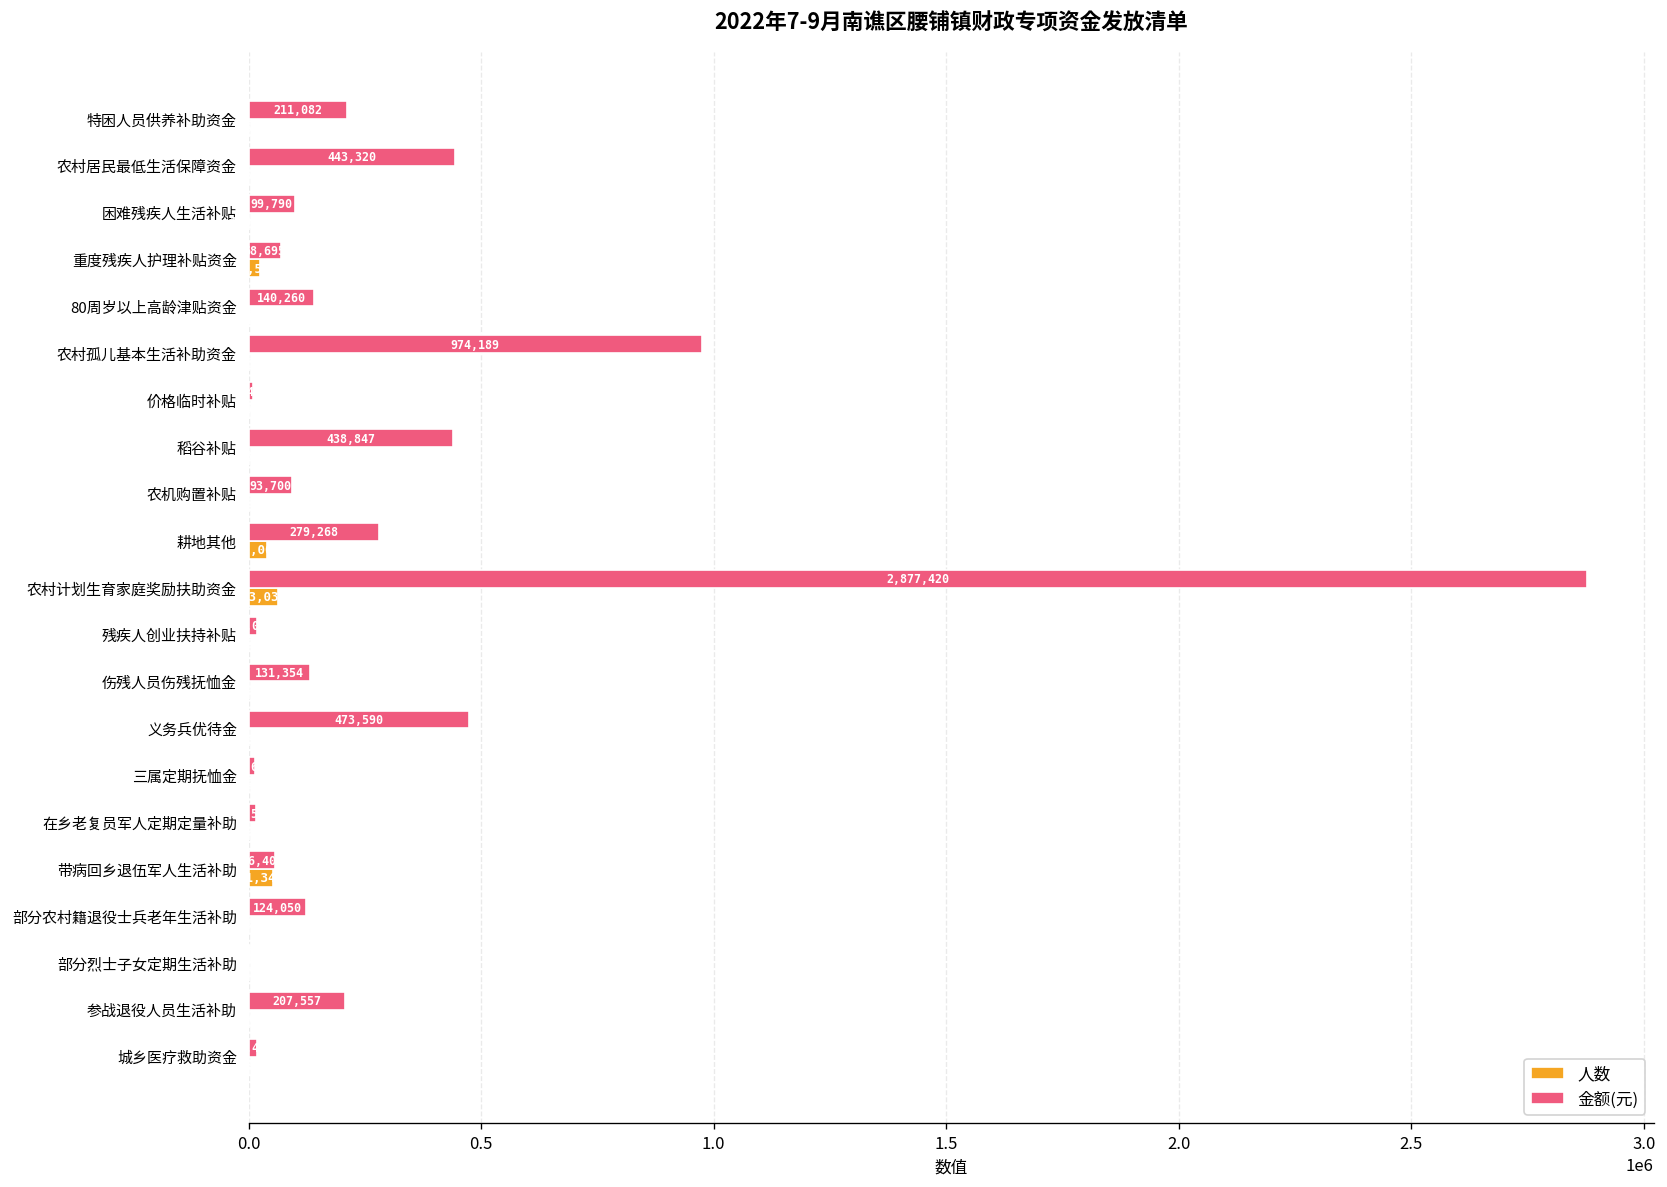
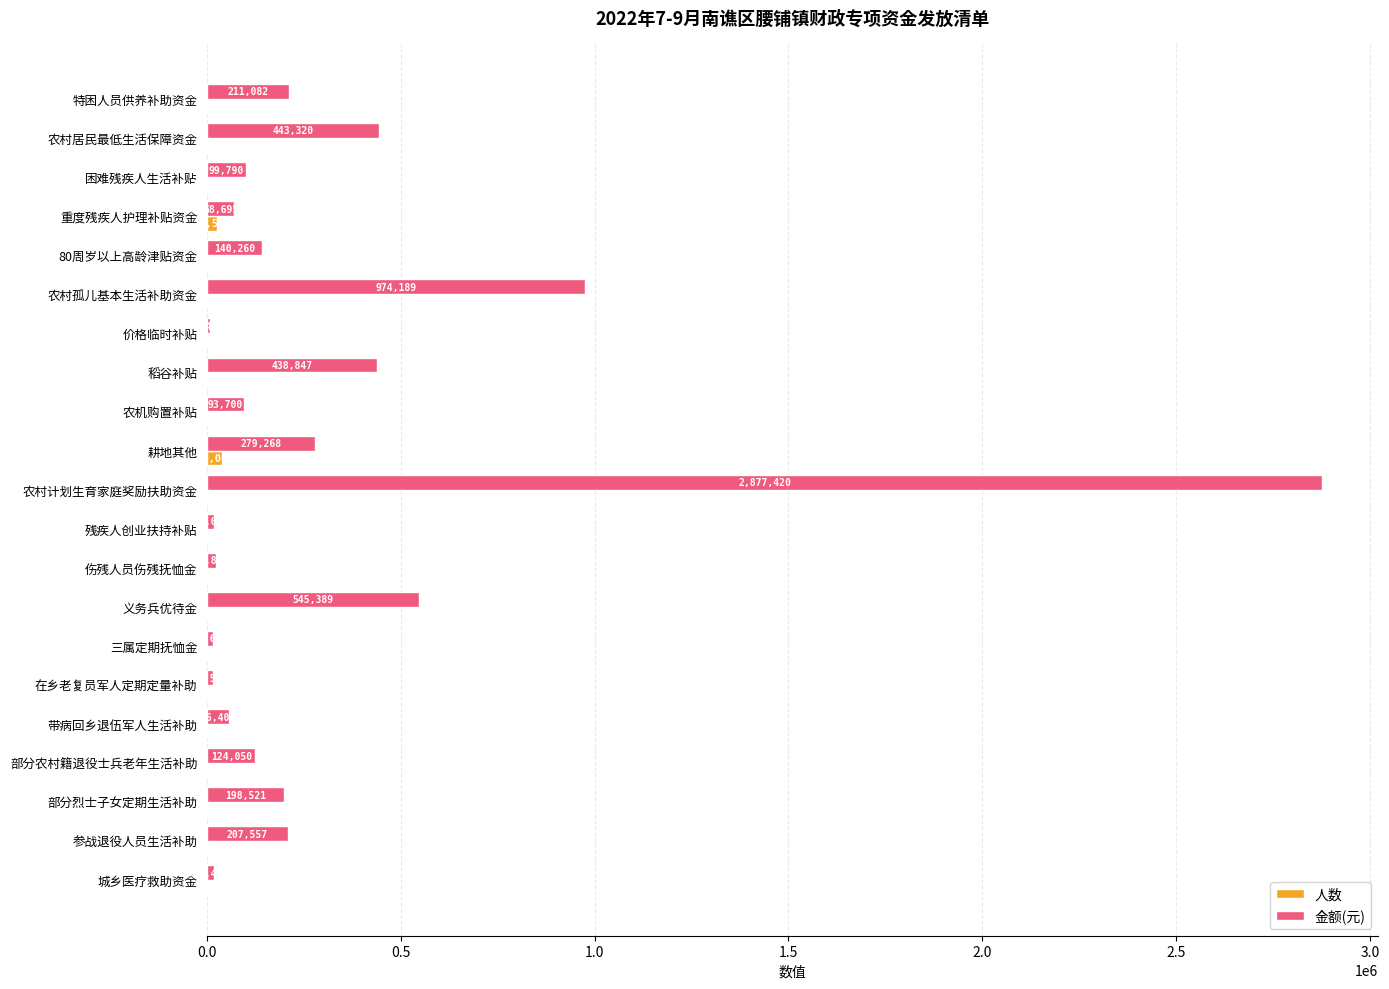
  {
    "人数": {
      "重度残疾人护理补贴资金": "20000",
      "耕地其他": "40000",
-     "农村计划生育家庭奖励扶助资金": "60000",
-     "带病回乡退伍军人生活补助": "50000"
+     "农村计划生育家庭奖励扶助资金": "0",
+     "带病回乡退伍军人生活补助": "0"
    },
    "金额(元)": {
      "特困人员供养补助资金": "211,082",
      "农村居民最低生活保障资金": "443,320",
      "困难残疾人生活补贴": "99,790",
      "重度残疾人护理补贴资金": "68,695",
      "80周岁以上高龄津贴资金": "140,260",
      "农村孤儿基本生活补助资金": "974,189",
      "稻谷补贴": "438,847",
      "农机购置补贴": "93,700",
      "耕地其他": "279,268",
      "农村计划生育家庭奖励扶助资金": "2,877,420",
-     "伤残人员伤残抚恤金": "130000",
-     "义务兵优待金": "473,590",
+     "伤残人员伤残抚恤金": "20000",
+     "义务兵优待金": "545,389",
      "带病回乡退伍军人生活补助": "56,400",
      "部分农村籍退役士兵老年生活补助": "124,050",
-     "部分烈士子女定期生活补助": "0",
+     "部分烈士子女定期生活补助": "200000",
      "参战退役人员生活补助": "207,557"
    }
  }
